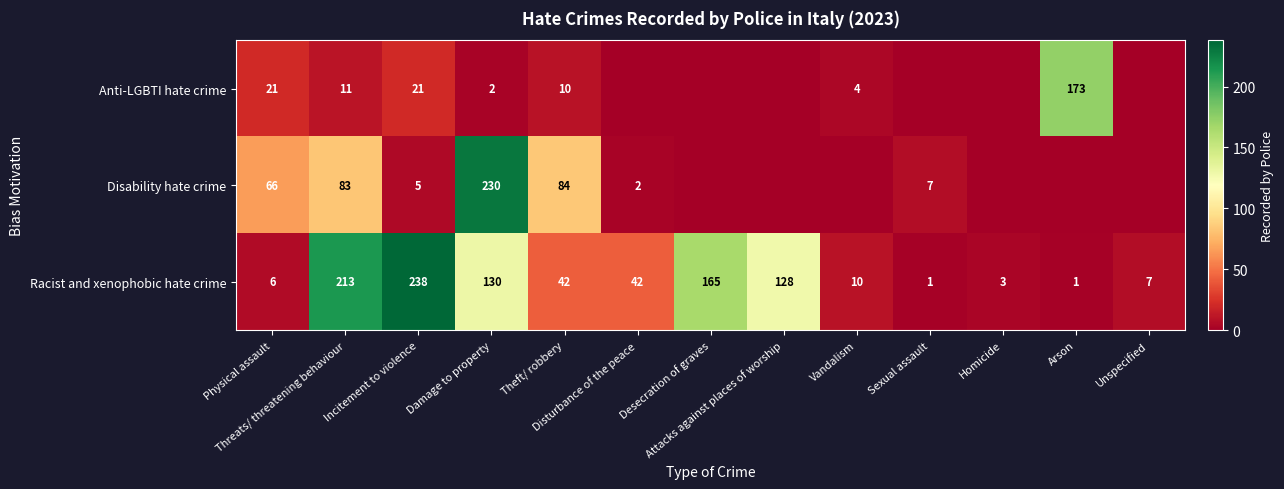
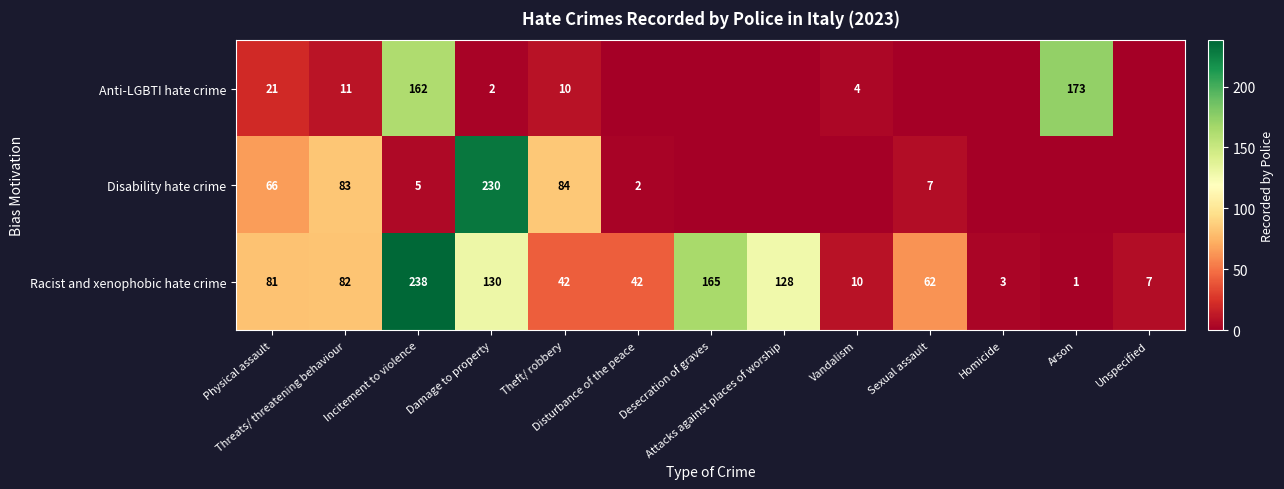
  {
    "Anti-LGBTI hate crime": {
      "Physical assault": 21,
      "Threats/ threatening behaviour": 11,
-     "Incitement to violence": 21,
+     "Incitement to violence": 162,
      "Damage to property": 2,
      "Theft/ robbery": 10,
      "Vandalism": 4,
      "Arson": 173
    },
    "Disability hate crime": {
      "Physical assault": 66,
      "Threats/ threatening behaviour": 83,
      "Incitement to violence": 5,
      "Damage to property": 230,
      "Theft/ robbery": 84,
      "Disturbance of the peace": 2,
      "Sexual assault": 7
    },
    "Racist and xenophobic hate crime": {
-     "Physical assault": 6,
-     "Threats/ threatening behaviour": 213,
+     "Physical assault": 81,
+     "Threats/ threatening behaviour": 82,
      "Incitement to violence": 238,
      "Damage to property": 130,
      "Theft/ robbery": 42,
      "Disturbance of the peace": 42,
      "Desecration of graves": 165,
      "Attacks against places of worship": 128,
      "Vandalism": 10,
-     "Sexual assault": 1,
+     "Sexual assault": 62,
      "Homicide": 3,
      "Arson": 1,
      "Unspecified": 7
    }
  }
